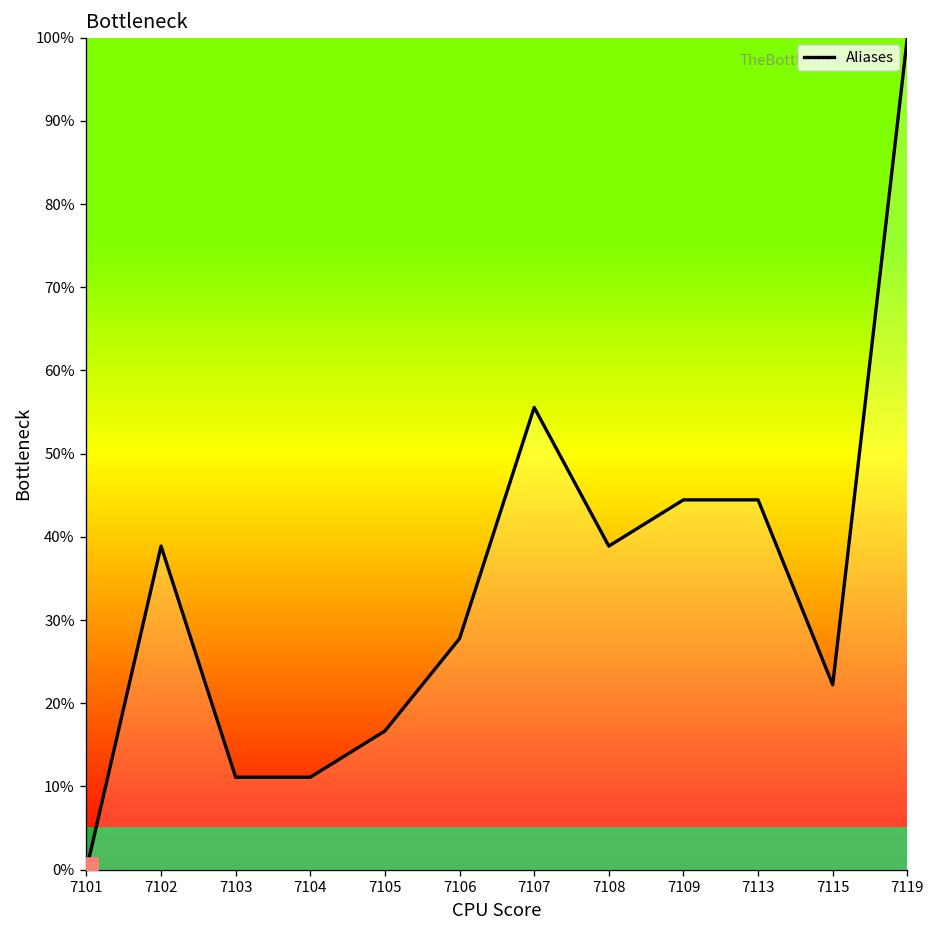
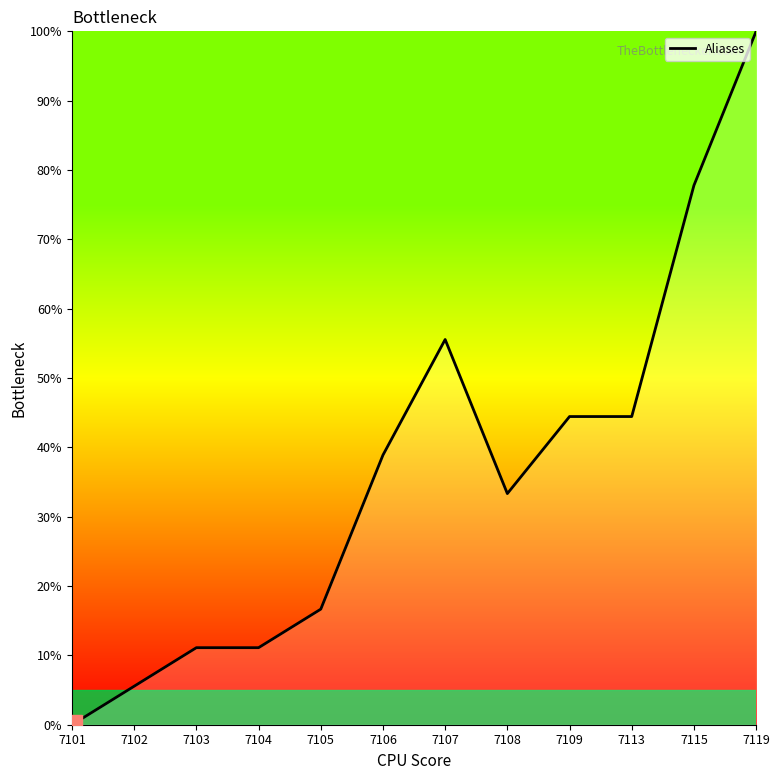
  {
    "Aliases": {
-     "7102": "39%",
+     "7102": "6%",
      "7103": "11%",
      "7104": "11%",
      "7105": "17%",
-     "7106": "28%",
+     "7106": "39%",
      "7107": "56%",
-     "7108": "39%",
+     "7108": "33%",
      "7109": "44%",
      "7113": "44%",
-     "7115": "22%",
+     "7115": "78%",
      "7119": "100%"
    }
  }
